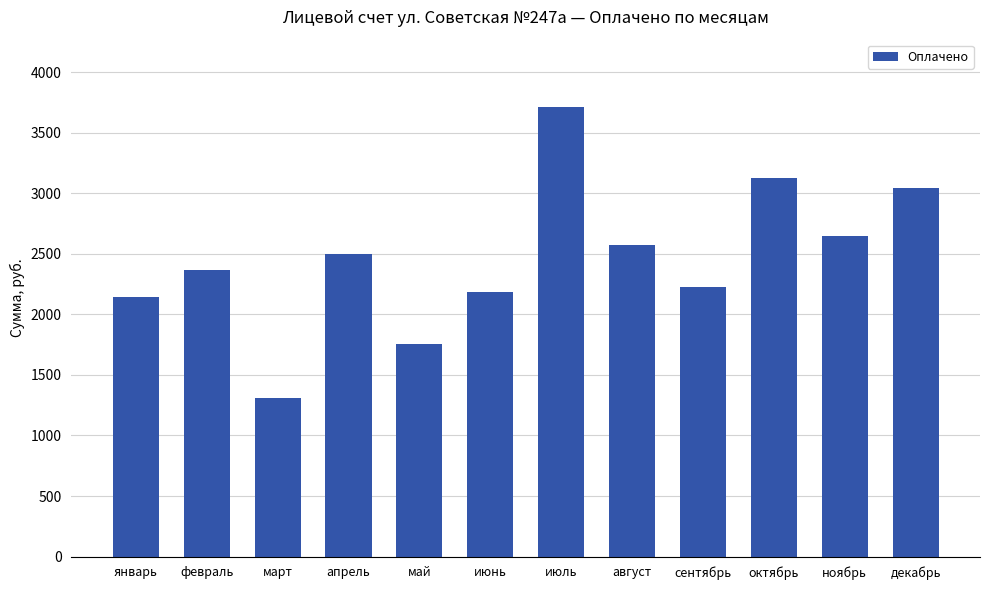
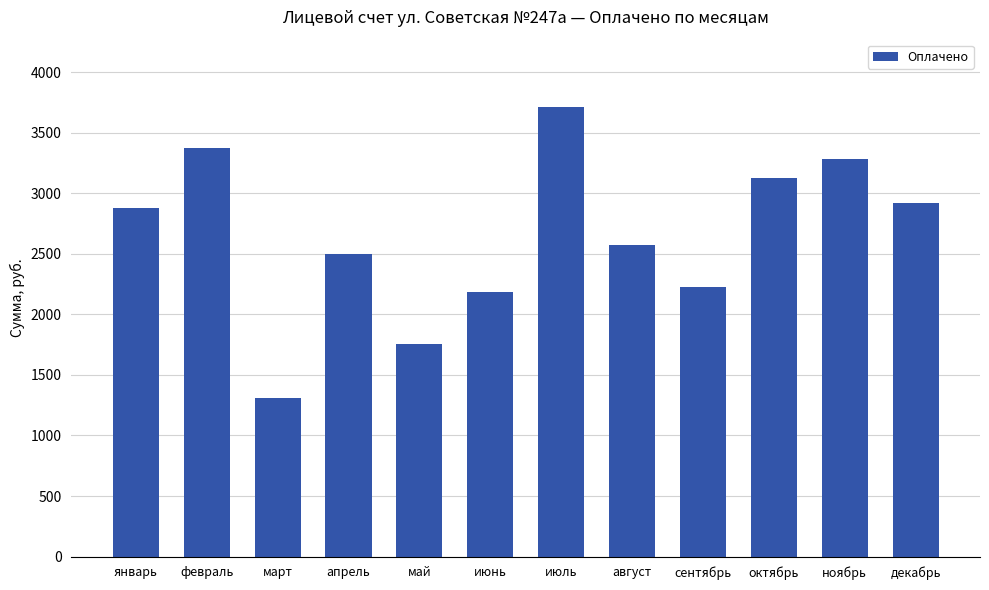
  {
-   "январь": 2140,
-   "февраль": 2360,
+   "январь": 2880,
+   "февраль": 3370,
    "март": 1310,
    "апрель": 2500,
    "май": 1750,
    "июнь": 2180,
    "июль": 3710,
    "август": 2570,
    "сентябрь": 2230,
    "октябрь": 3130,
-   "ноябрь": 2650,
-   "декабрь": 3040
+   "ноябрь": 3280,
+   "декабрь": 2920
  }
